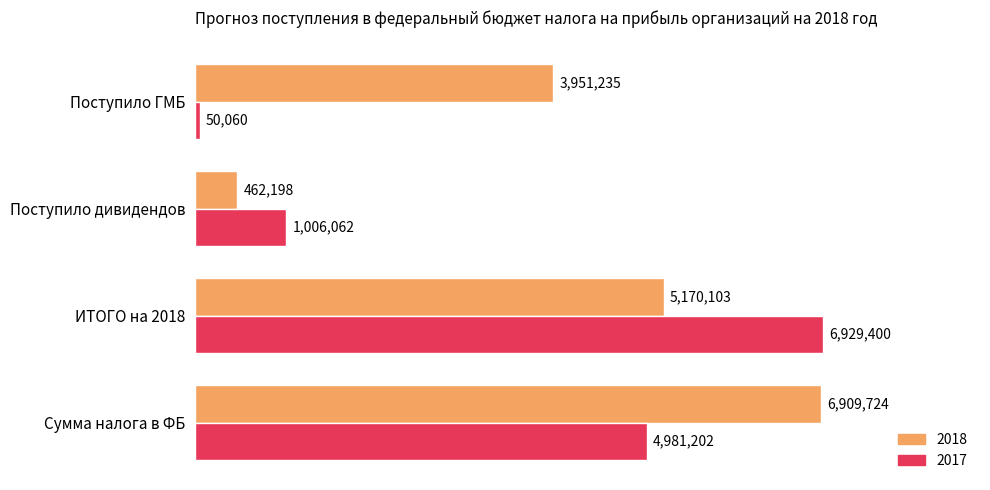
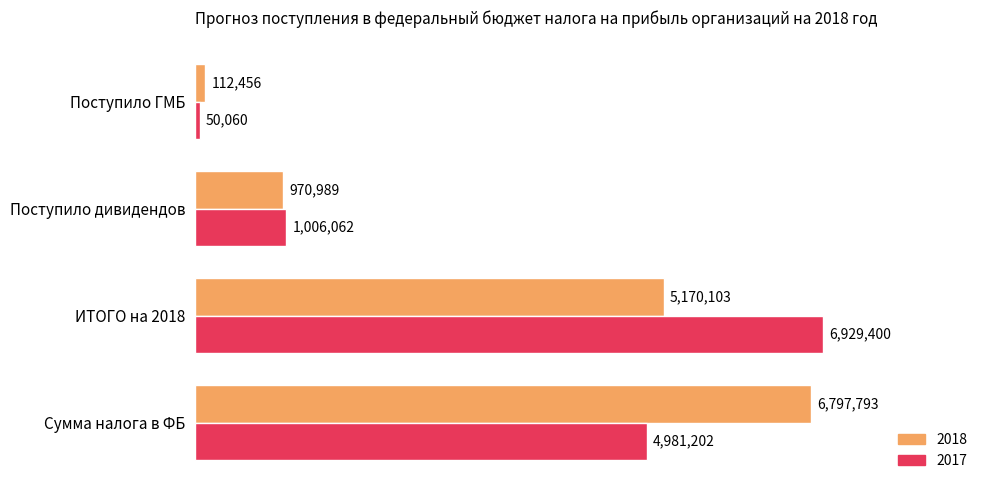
  {
    "2018": {
-     "Поступило ГМБ": "3,951,235",
-     "Поступило дивидендов": "462,198",
+     "Поступило ГМБ": "112,456",
+     "Поступило дивидендов": "970,989",
      "ИТОГО на 2018": "5,170,103",
-     "Сумма налога в ФБ": "6,909,724"
+     "Сумма налога в ФБ": "6,797,793"
    },
    "2017": {
      "Поступило ГМБ": "50,060",
      "Поступило дивидендов": "1,006,062",
      "ИТОГО на 2018": "6,929,400",
      "Сумма налога в ФБ": "4,981,202"
    }
  }
